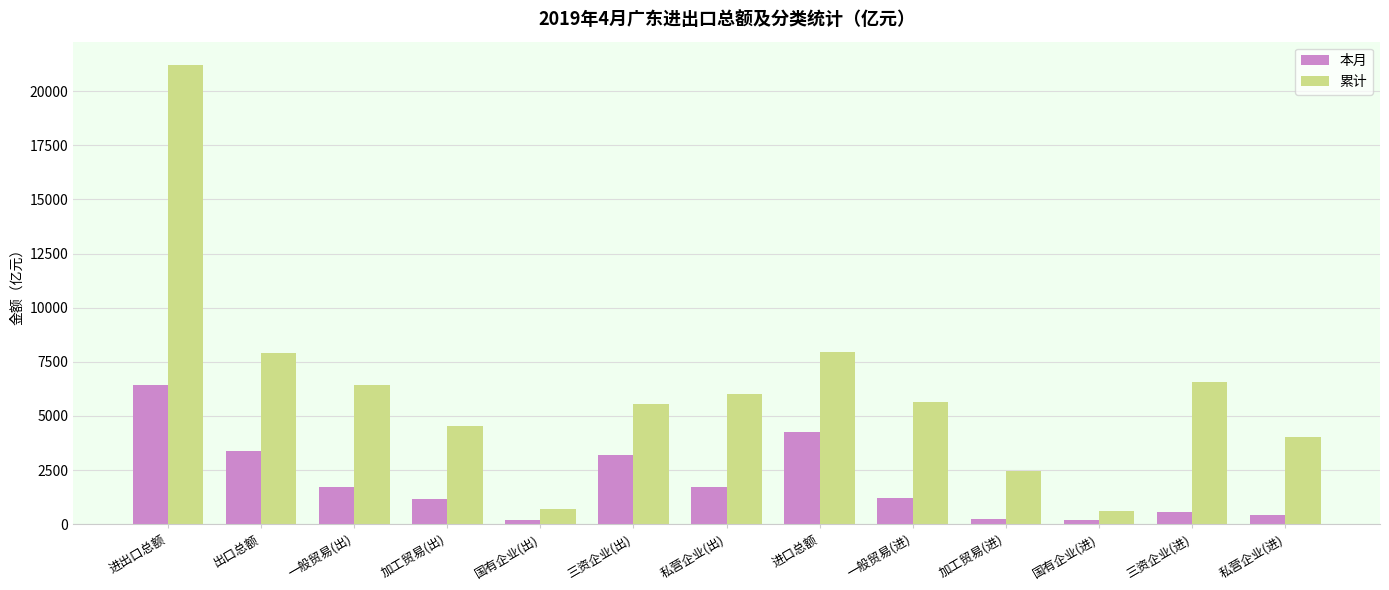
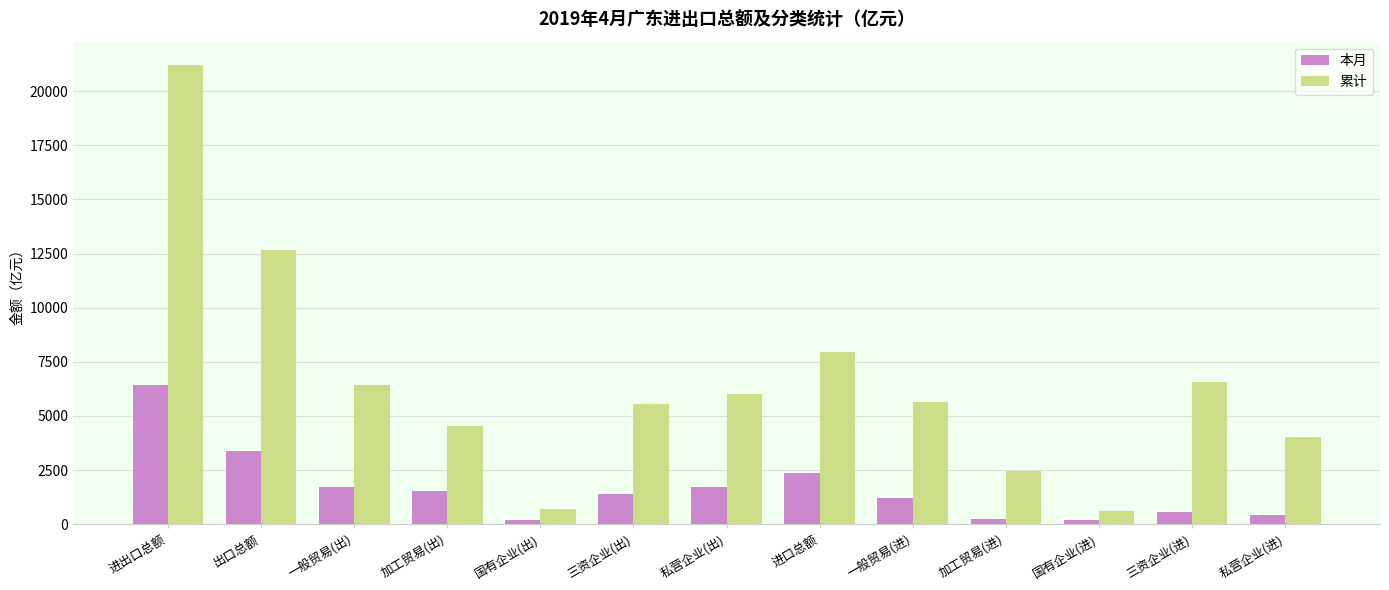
  {
    "本月": {
      "进出口总额": 6400,
      "出口总额": 3400,
      "一般贸易(出)": 1700,
-     "加工贸易(出)": 1200,
+     "加工贸易(出)": 1600,
      "国有企业(出)": 200,
-     "三资企业(出)": 3200,
+     "三资企业(出)": 1400,
      "私营企业(出)": 1700,
-     "进口总额": 4200,
+     "进口总额": 2400,
      "一般贸易(进)": 1200,
      "加工贸易(进)": 200,
      "国有企业(进)": 200,
      "三资企业(进)": 600,
      "私营企业(进)": 400
    },
    "累计": {
      "进出口总额": 21200,
-     "出口总额": 7900,
+     "出口总额": 12700,
      "一般贸易(出)": 6400,
      "加工贸易(出)": 4500,
      "国有企业(出)": 700,
      "三资企业(出)": 5500,
      "私营企业(出)": 6000,
      "进口总额": 7900,
      "一般贸易(进)": 5600,
      "加工贸易(进)": 2400,
      "国有企业(进)": 600,
      "三资企业(进)": 6600,
      "私营企业(进)": 4000
    }
  }
